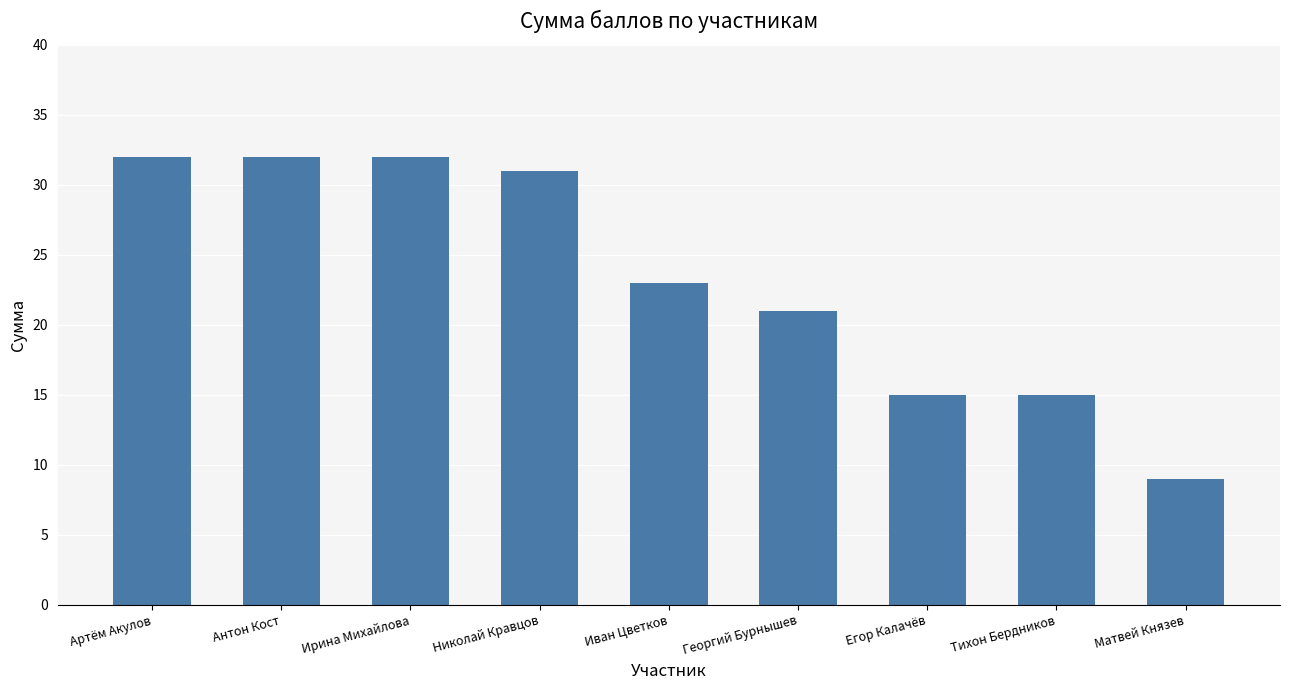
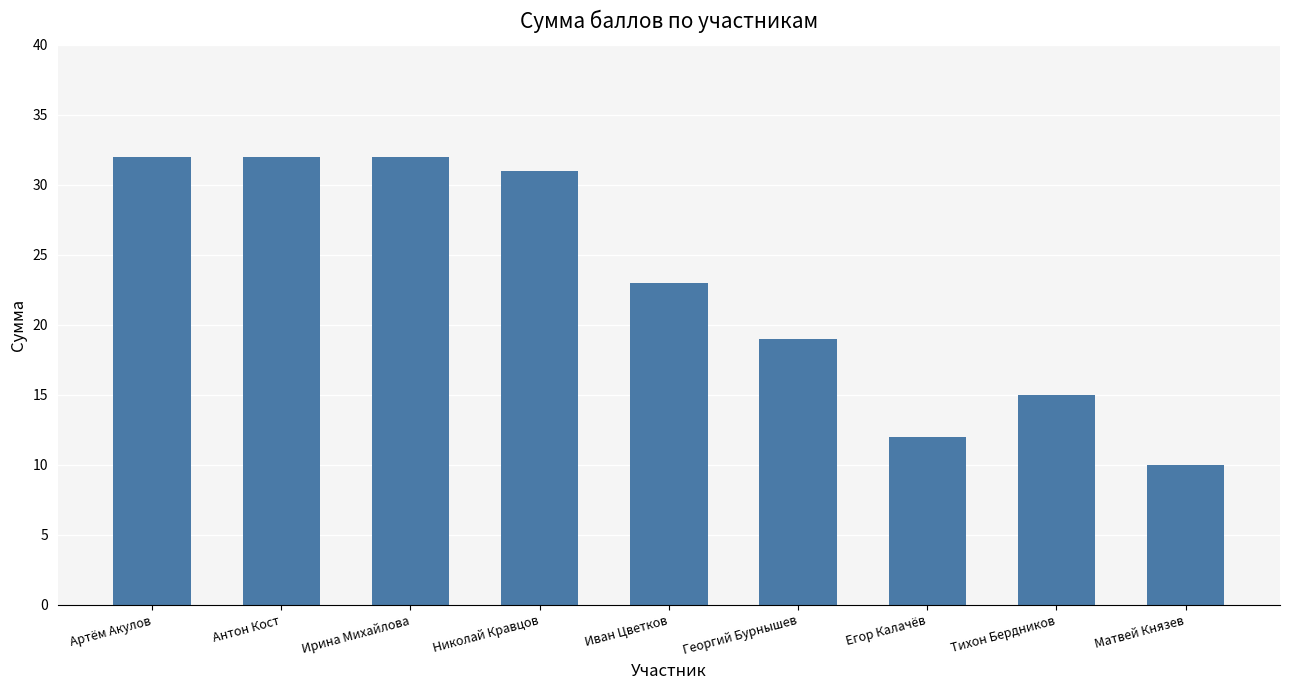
  {
    "Артём Акулов": 32,
    "Антон Кост": 32,
    "Ирина Михайлова": 32,
    "Николай Кравцов": 31,
    "Иван Цветков": 23,
-   "Георгий Бурнышев": 21,
-   "Егор Калачёв": 15,
+   "Георгий Бурнышев": 19,
+   "Егор Калачёв": 12,
    "Тихон Бердников": 15,
-   "Матвей Князев": 9
+   "Матвей Князев": 10
  }
